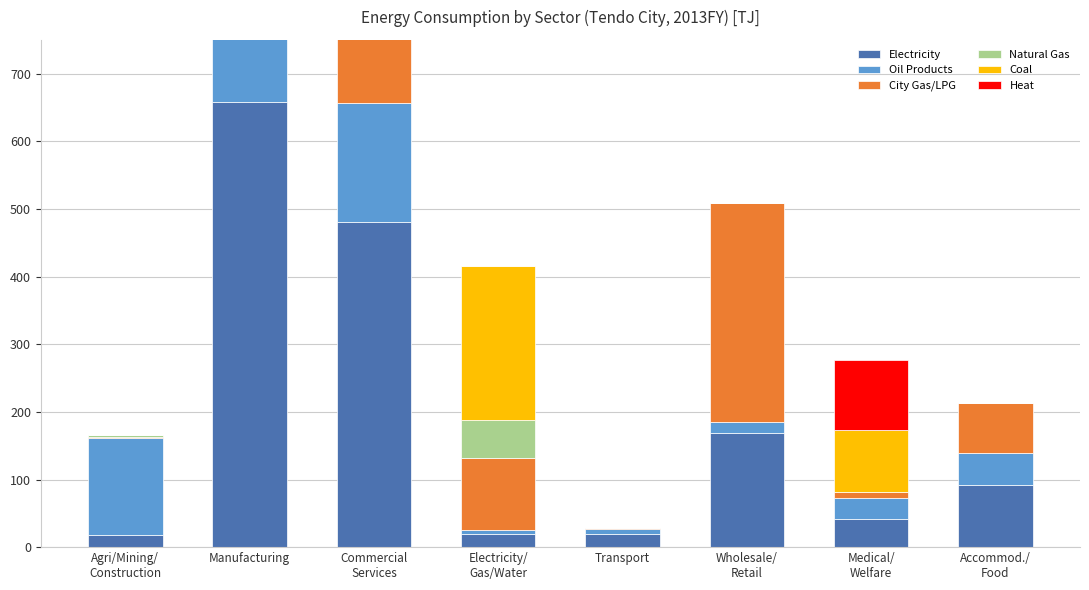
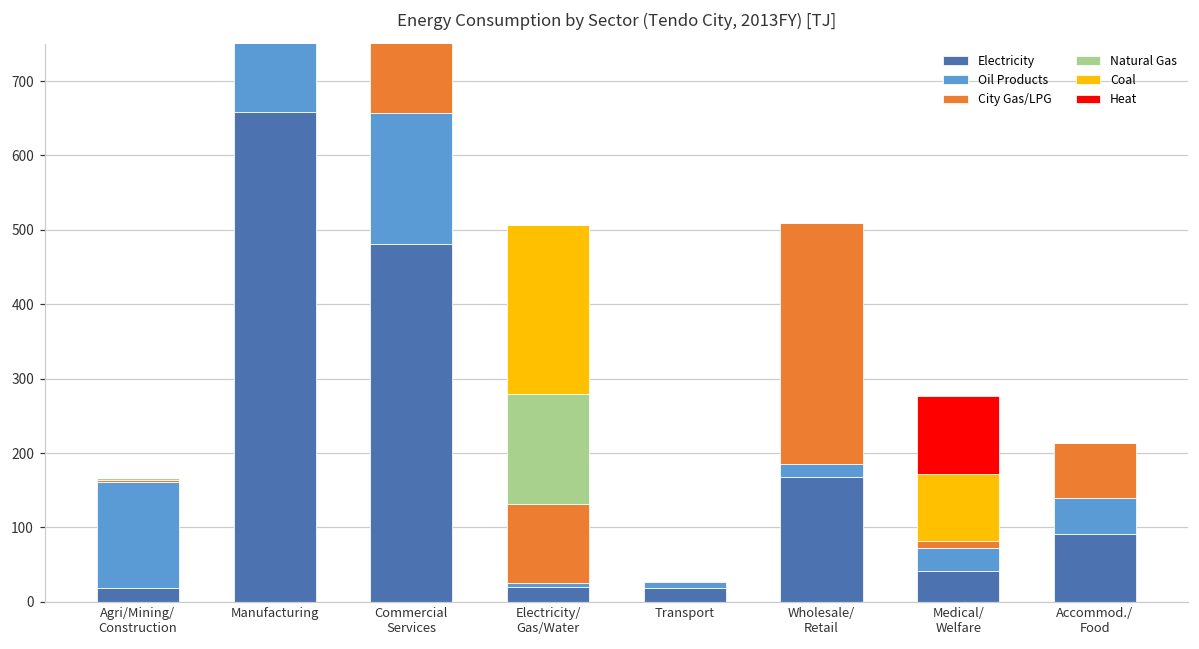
  {
    "City Gas/LPG": {
      "Electricity/ Gas/Water": 110,
      "Wholesale/ Retail": 320,
      "Medical/ Welfare": 10,
      "Accommod./ Food": 70
    },
    "Natural Gas": {
-     "Electricity/ Gas/Water": 60,
+     "Electricity/ Gas/Water": 150,
      "Transport": 0,
      "Wholesale/ Retail": 0,
      "Medical/ Welfare": 0,
      "Accommod./ Food": 0
    },
    "Coal": {
      "Agri/Mining/ Construction": 0,
      "Electricity/ Gas/Water": 230,
      "Transport": 0,
      "Wholesale/ Retail": 0,
      "Medical/ Welfare": 90,
      "Accommod./ Food": 0
    },
    "Heat": {
      "Agri/Mining/ Construction": 0,
      "Electricity/ Gas/Water": 0,
      "Transport": 0,
      "Wholesale/ Retail": 0,
      "Medical/ Welfare": 100,
      "Accommod./ Food": 0
    }
  }
